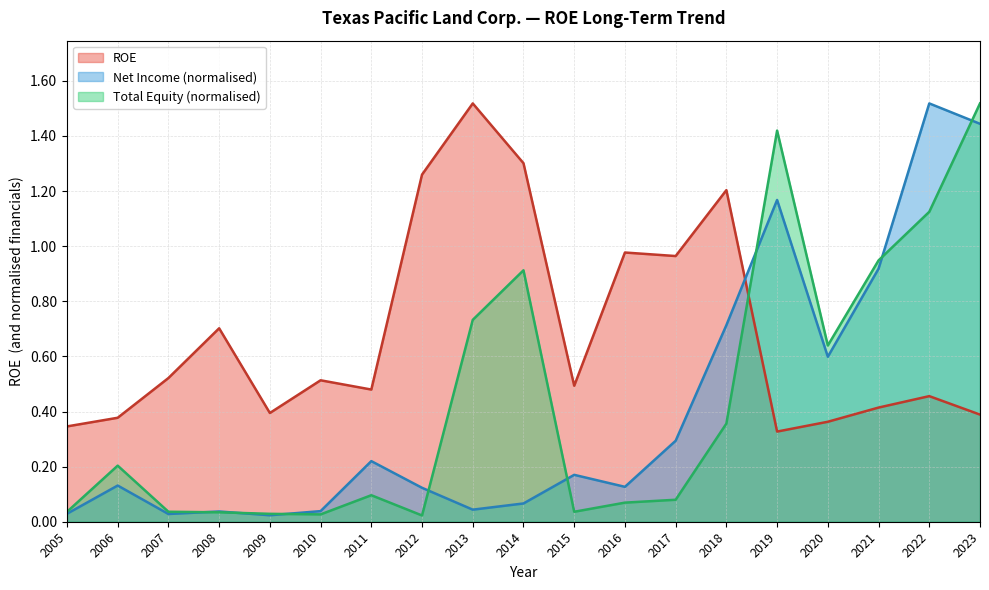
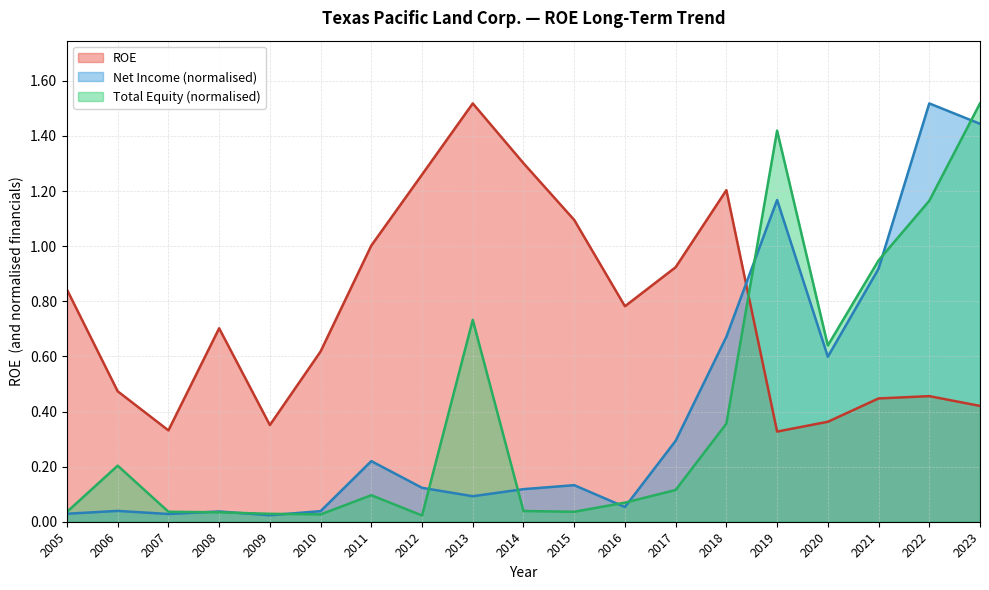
  {
    "ROE": {
-     "2005": 0.35,
-     "2006": 0.38,
-     "2007": 0.52,
+     "2005": 0.84,
+     "2006": 0.47,
+     "2007": 0.33,
      "2008": 0.70,
-     "2009": 0.39,
-     "2010": 0.51,
-     "2011": 0.48,
+     "2009": 0.35,
+     "2010": 0.62,
+     "2011": 1.00,
      "2012": 1.26,
      "2013": 1.52,
      "2014": 1.30,
-     "2015": 0.49,
-     "2016": 0.98,
-     "2017": 0.96,
+     "2015": 1.10,
+     "2016": 0.78,
+     "2017": 0.92,
      "2018": 1.20,
      "2019": 0.33,
      "2020": 0.36,
-     "2021": 0.41,
+     "2021": 0.45,
      "2022": 0.46,
-     "2023": 0.39
+     "2023": 0.42
    },
    "Net Income (normalised)": {
-     "2006": 0.13,
+     "2006": 0.04,
      "2010": 0.04,
      "2011": 0.22,
      "2012": 0.12,
-     "2013": 0.04,
-     "2014": 0.07,
-     "2015": 0.17,
-     "2016": 0.13,
+     "2013": 0.09,
+     "2014": 0.12,
+     "2015": 0.13,
+     "2016": 0.05,
      "2017": 0.29,
-     "2018": 0.71,
+     "2018": 0.67,
      "2019": 1.17,
      "2020": 0.60,
      "2021": 0.92,
      "2022": 1.52,
      "2023": 1.44
    },
    "Total Equity (normalised)": {
      "2006": 0.20,
      "2010": 0.03,
      "2011": 0.10,
      "2012": 0.02,
      "2013": 0.73,
-     "2014": 0.91,
+     "2014": 0.04,
      "2015": 0.04,
      "2016": 0.07,
-     "2017": 0.08,
+     "2017": 0.12,
      "2018": 0.36,
      "2019": 1.42,
      "2020": 0.64,
      "2021": 0.95,
-     "2022": 1.12,
+     "2022": 1.16,
      "2023": 1.52
    }
  }
